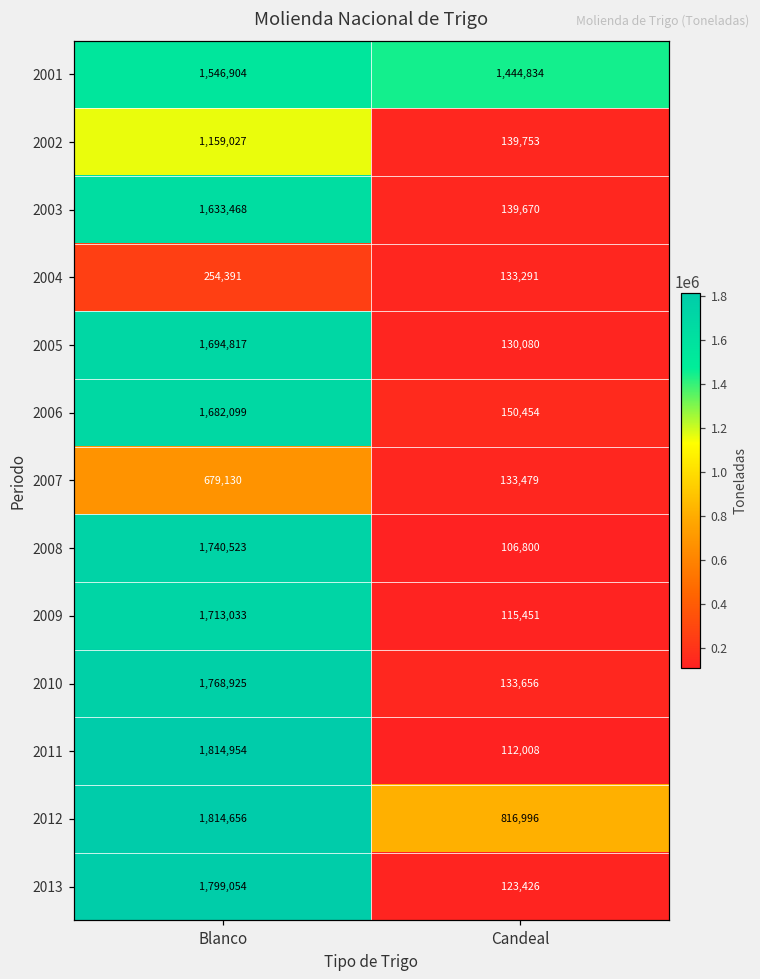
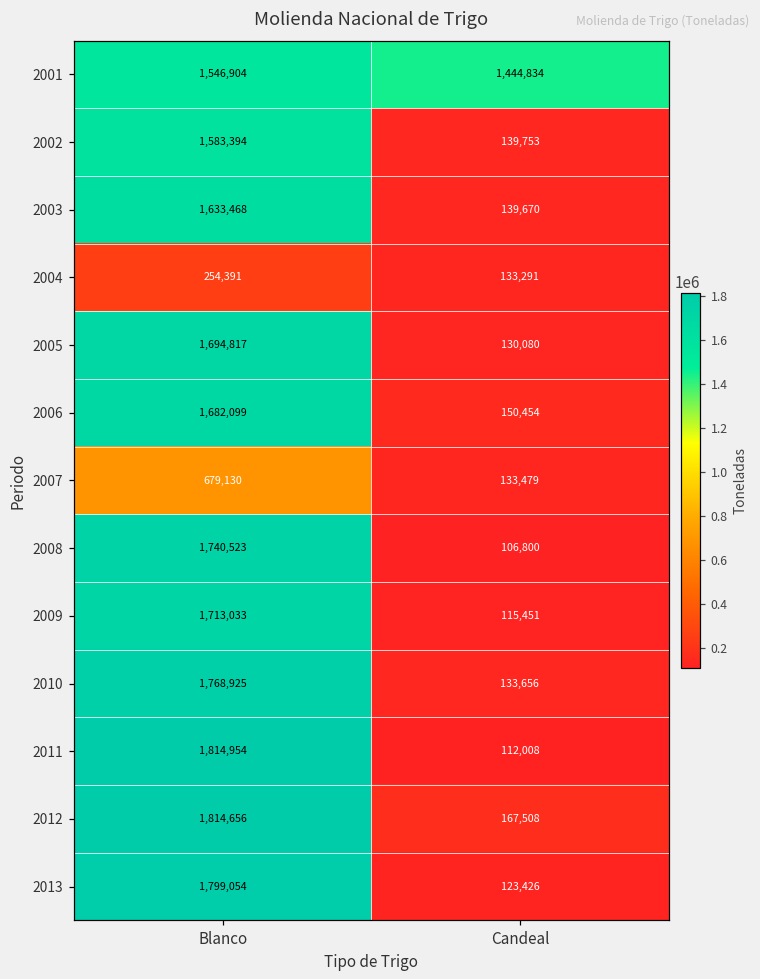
  {
    "2001": {
      "Blanco": "1,546,904",
      "Candeal": "1,444,834"
    },
    "2002": {
-     "Blanco": "1,159,027",
+     "Blanco": "1,583,394",
      "Candeal": "139,753"
    },
    "2003": {
      "Blanco": "1,633,468",
      "Candeal": "139,670"
    },
    "2004": {
      "Blanco": "254,391",
      "Candeal": "133,291"
    },
    "2005": {
      "Blanco": "1,694,817",
      "Candeal": "130,080"
    },
    "2006": {
      "Blanco": "1,682,099",
      "Candeal": "150,454"
    },
    "2007": {
      "Blanco": "679,130",
      "Candeal": "133,479"
    },
    "2008": {
      "Blanco": "1,740,523",
      "Candeal": "106,800"
    },
    "2009": {
      "Blanco": "1,713,033",
      "Candeal": "115,451"
    },
    "2010": {
      "Blanco": "1,768,925",
      "Candeal": "133,656"
    },
    "2011": {
      "Blanco": "1,814,954",
      "Candeal": "112,008"
    },
    "2012": {
      "Blanco": "1,814,656",
-     "Candeal": "816,996"
+     "Candeal": "167,508"
    },
    "2013": {
      "Blanco": "1,799,054",
      "Candeal": "123,426"
    }
  }
